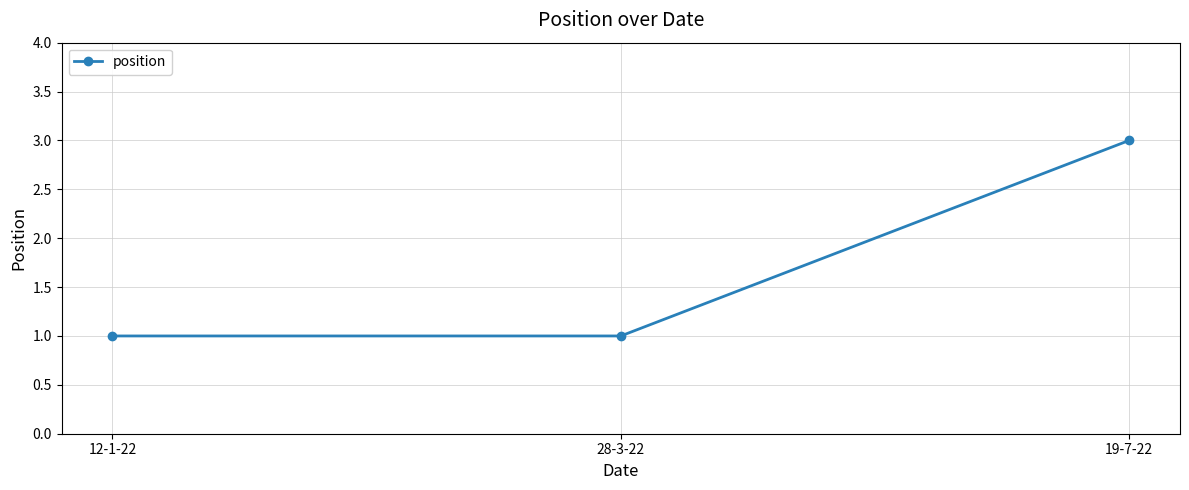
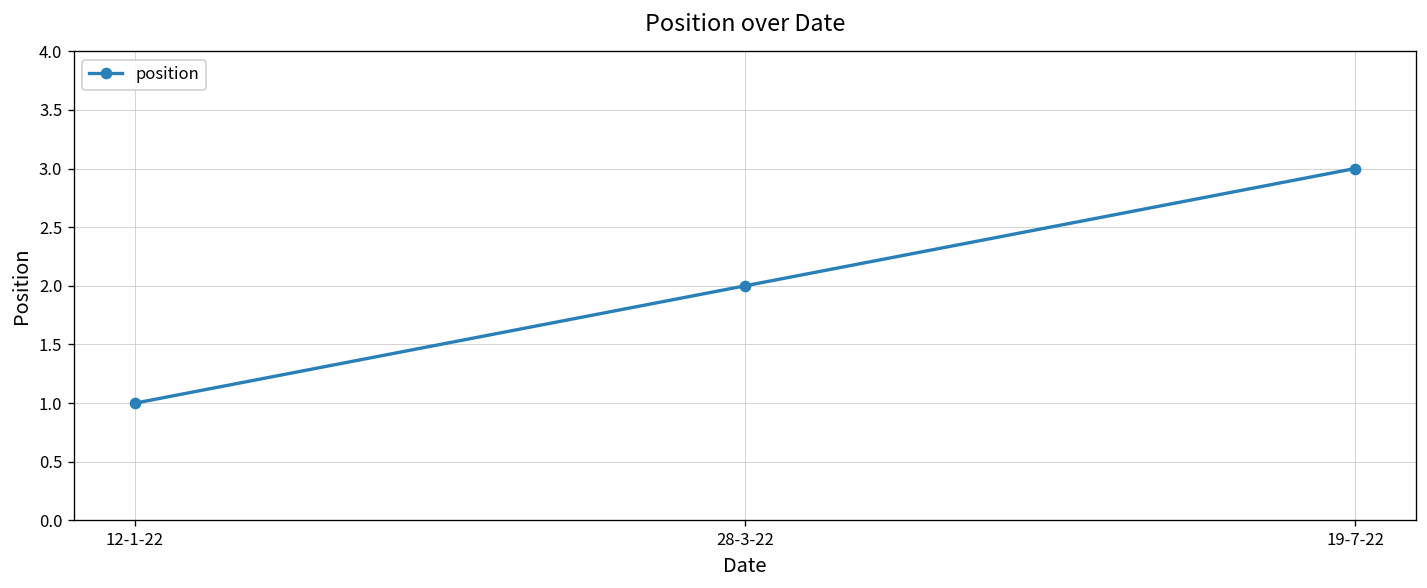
  {
    "12-1-22": 1,
-   "28-3-22": 1,
+   "28-3-22": 2,
    "19-7-22": 3
  }
